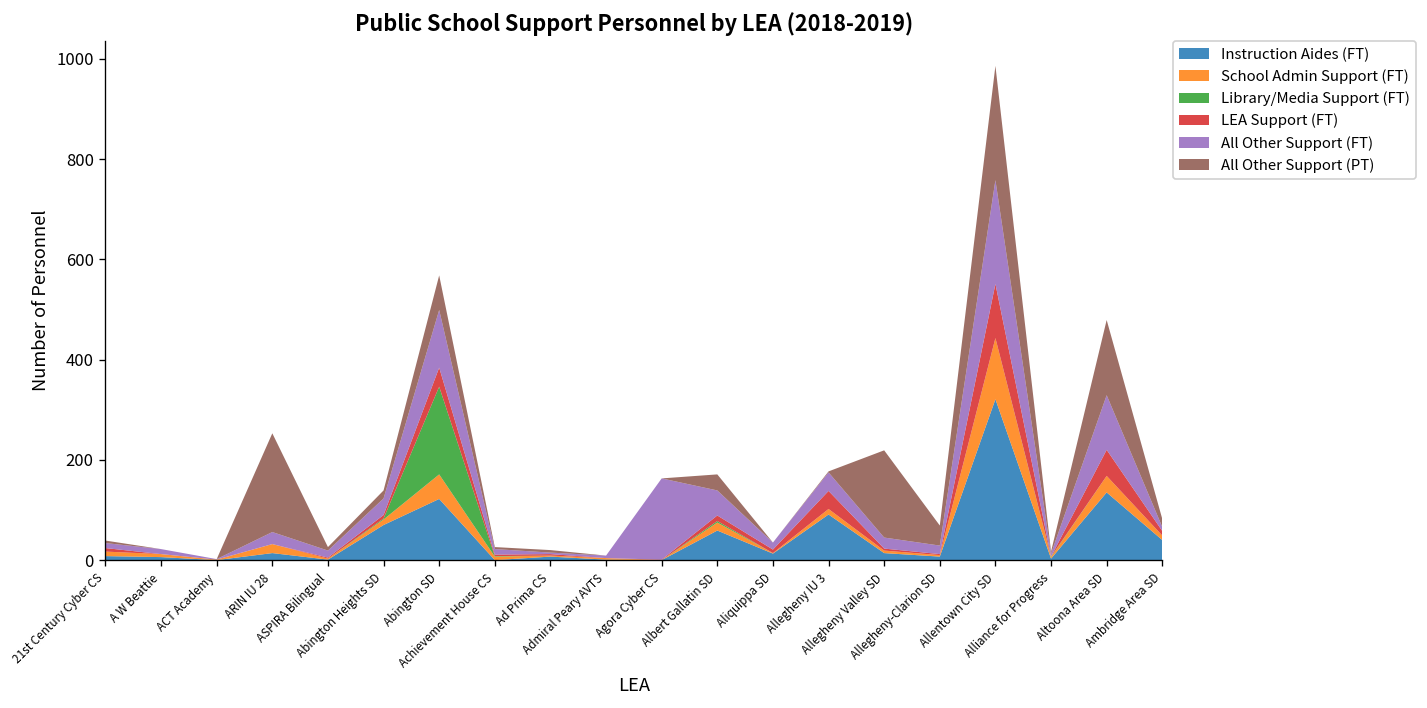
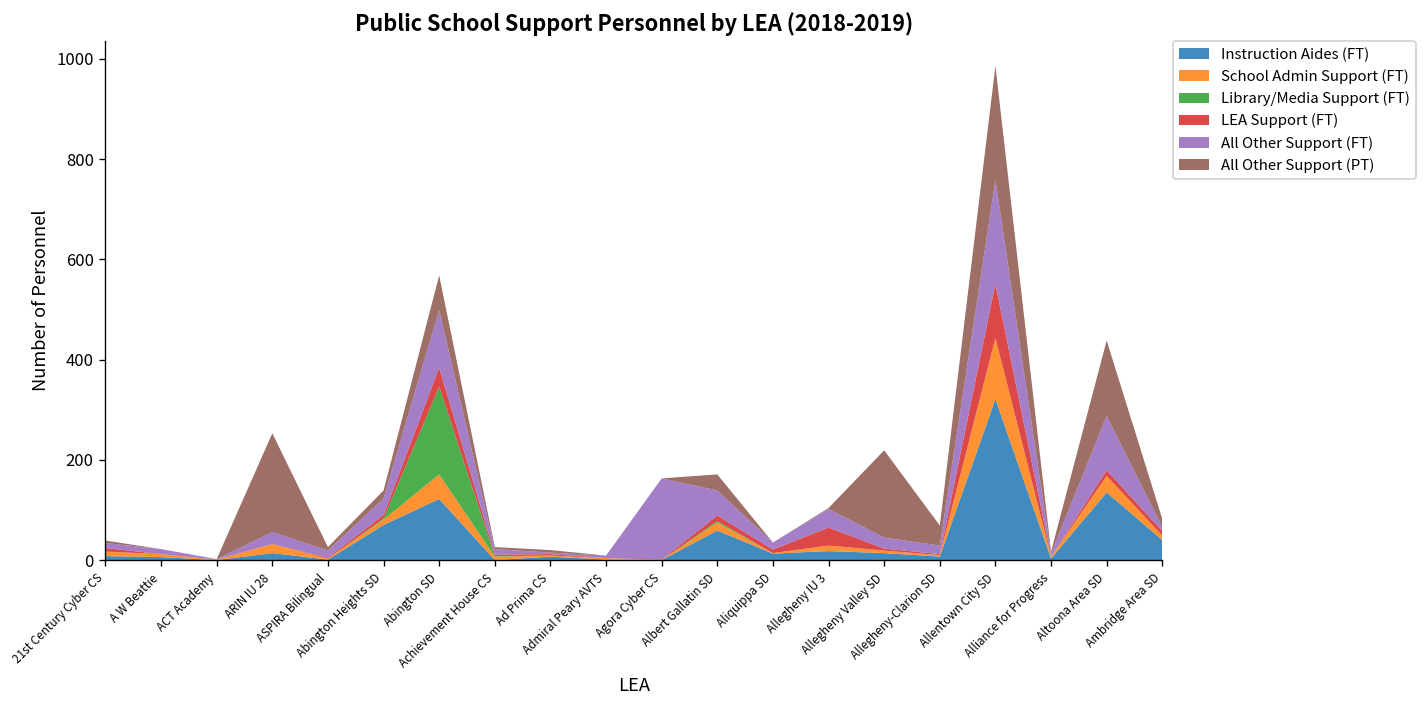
  {
    "Instruction Aides (FT)": {
      "21st Century Cyber CS": 10,
      "A W Beattie": 10,
      "ARIN IU 28": 10,
      "Abington Heights SD": 70,
      "Abington SD": 120,
      "Achievement House CS": 0,
      "Albert Gallatin SD": 60,
-     "Allegheny IU 3": 90,
+     "Allegheny IU 3": 20,
      "Allentown City SD": 320,
      "Altoona Area SD": 140,
      "Ambridge Area SD": 40
    },
    "School Admin Support (FT)": {
      "Abington SD": 50
    },
    "Library/Media Support (FT)": {
      "Abington SD": 180
    },
    "LEA Support (FT)": {
      "21st Century Cyber CS": 10,
      "Abington Heights SD": 10,
      "Abington SD": 40,
      "Albert Gallatin SD": 10,
      "Aliquippa SD": 10,
      "Allegheny IU 3": 40,
      "Allentown City SD": 110,
-     "Altoona Area SD": 50,
+     "Altoona Area SD": 10,
      "Ambridge Area SD": 10
    },
    "All Other Support (FT)": {
      "ARIN IU 28": 20,
      "ASPIRA Bilingual": 10,
      "Abington Heights SD": 30,
      "Abington SD": 120,
      "Albert Gallatin SD": 50,
      "Allegheny Valley SD": 20,
      "Allegheny-Clarion SD": 20,
      "Allentown City SD": 210,
      "Altoona Area SD": 110,
      "Ambridge Area SD": 10
    },
    "All Other Support (PT)": {
      "ARIN IU 28": 200,
      "ASPIRA Bilingual": 10,
      "Abington Heights SD": 20,
      "Abington SD": 70,
      "Albert Gallatin SD": 30,
      "Allegheny Valley SD": 170,
      "Allegheny-Clarion SD": 40,
      "Allentown City SD": 230,
      "Altoona Area SD": 150,
      "Ambridge Area SD": 20
    }
  }
